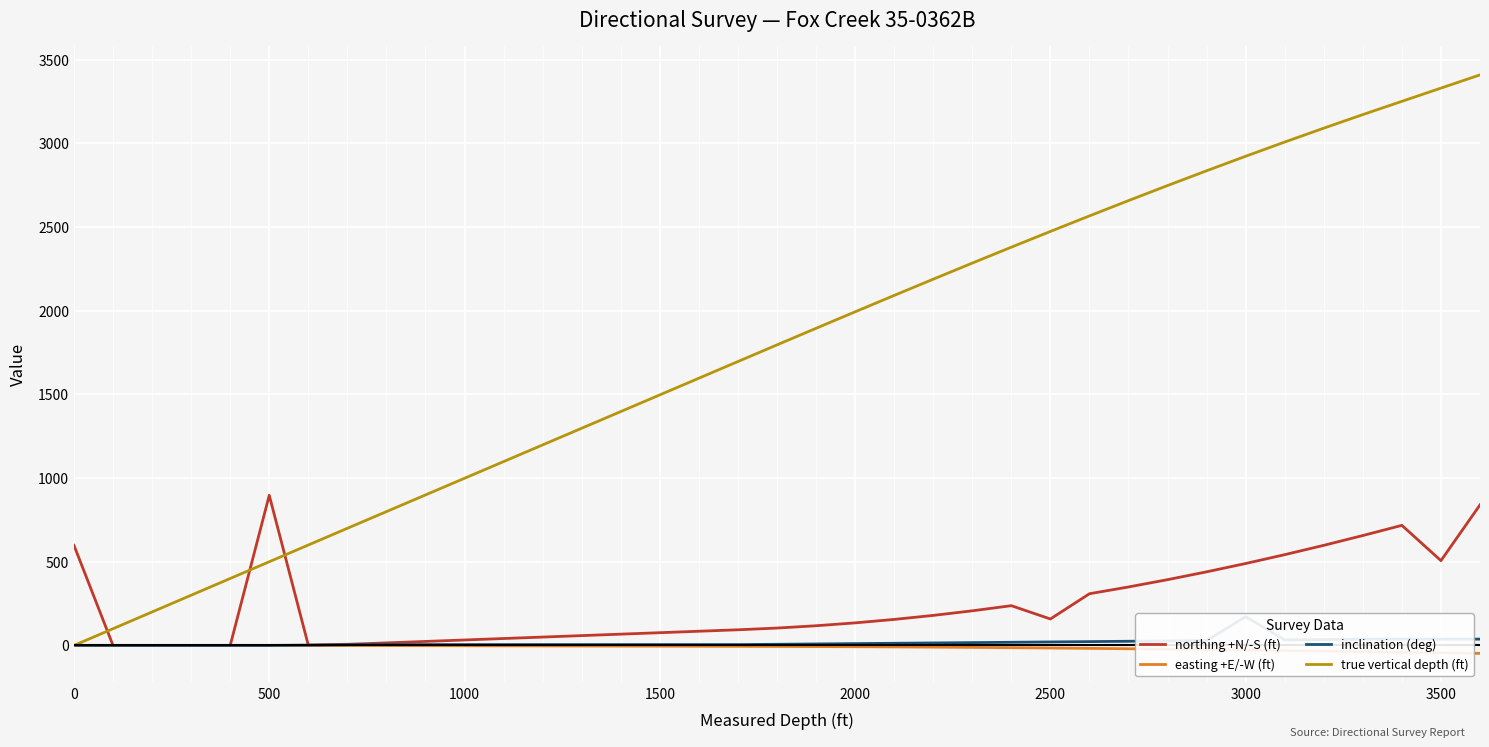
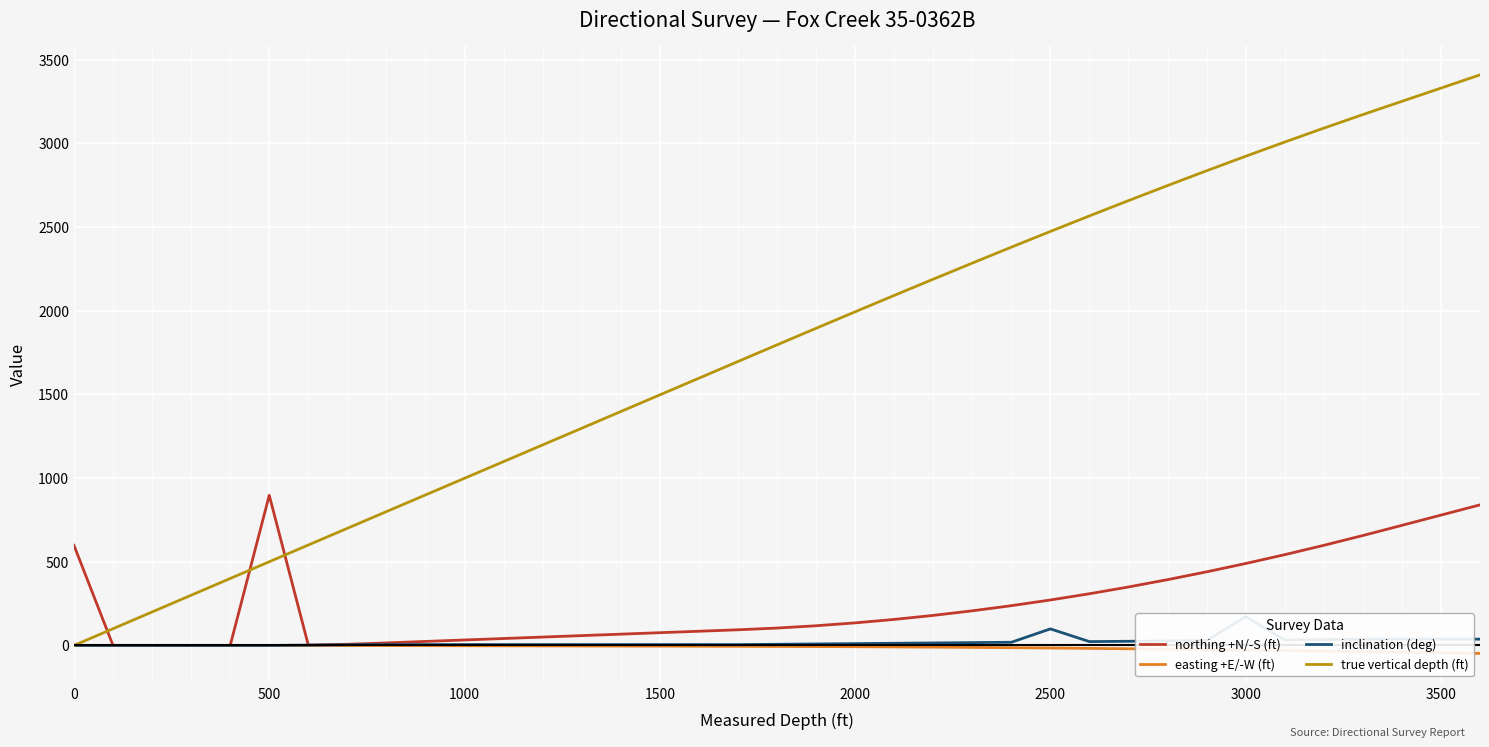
  {
    "northing +N/-S (ft)": {
      "0": 600,
      "500": 900,
      "1000": 30,
      "1500": 80,
      "2000": 130,
-     "2500": 160,
+     "2500": 270,
      "3000": 490,
-     "3500": 510
+     "3500": 780
    },
    "inclination (deg)": {
      "2000": 10,
-     "2500": 20
+     "2500": 100
    }
  }
